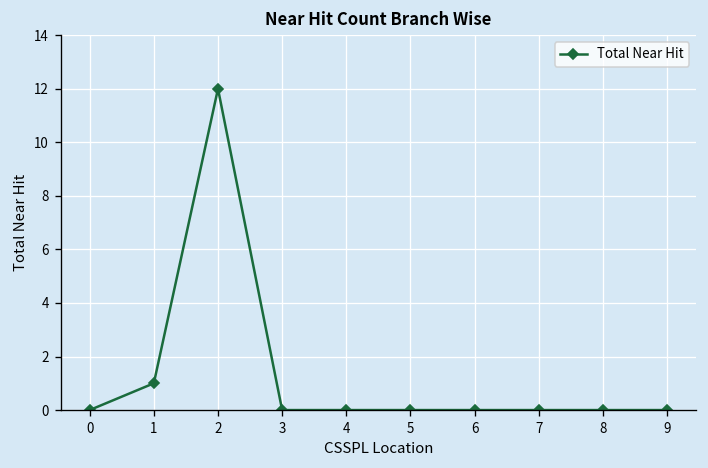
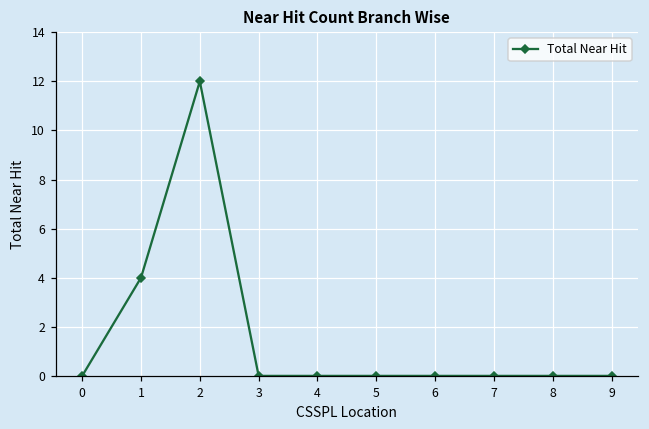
  {
    "0": 0,
-   "1": 1,
+   "1": 4,
    "2": 12,
    "3": 0,
    "4": 0,
    "5": 0,
    "6": 0,
    "7": 0,
    "8": 0,
    "9": 0
  }
